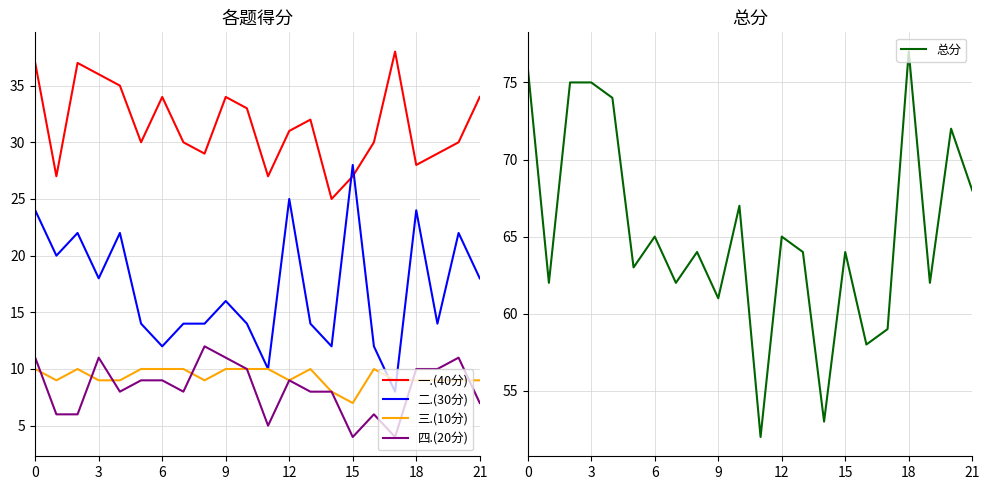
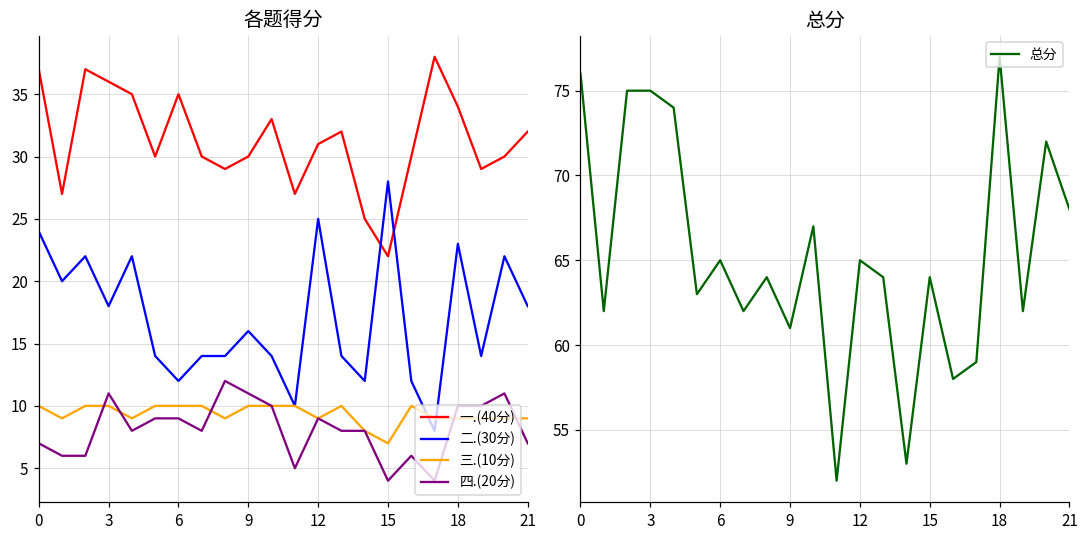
  {
    "各题得分": {
      "一.(40分)": {
        "0": 37,
        "3": 36,
-       "6": 34,
-       "9": 34,
+       "6": 35,
+       "9": 30,
        "12": 31,
-       "15": 27,
-       "18": 28,
-       "21": 34
+       "15": 22,
+       "18": 34,
+       "21": 32
      },
      "二.(30分)": {
        "0": 24,
        "3": 18,
        "6": 12,
        "9": 16,
        "12": 25,
        "15": 28,
-       "18": 24,
+       "18": 23,
        "21": 18
      },
      "三.(10分)": {
        "0": 10,
-       "3": 9,
+       "3": 10,
        "6": 10,
        "9": 10,
        "15": 7,
        "21": 9
      },
      "四.(20分)": {
-       "0": 11,
+       "0": 7,
        "3": 11,
        "6": 9,
        "9": 11,
        "15": 4,
        "18": 10,
        "21": 7
      }
    },
    "总分": {
      "0": 76.0,
      "3": 75.0,
      "6": 65.0,
      "9": 61.0,
      "12": 65.0,
      "15": 64.0,
      "21": 68.0
    }
  }
